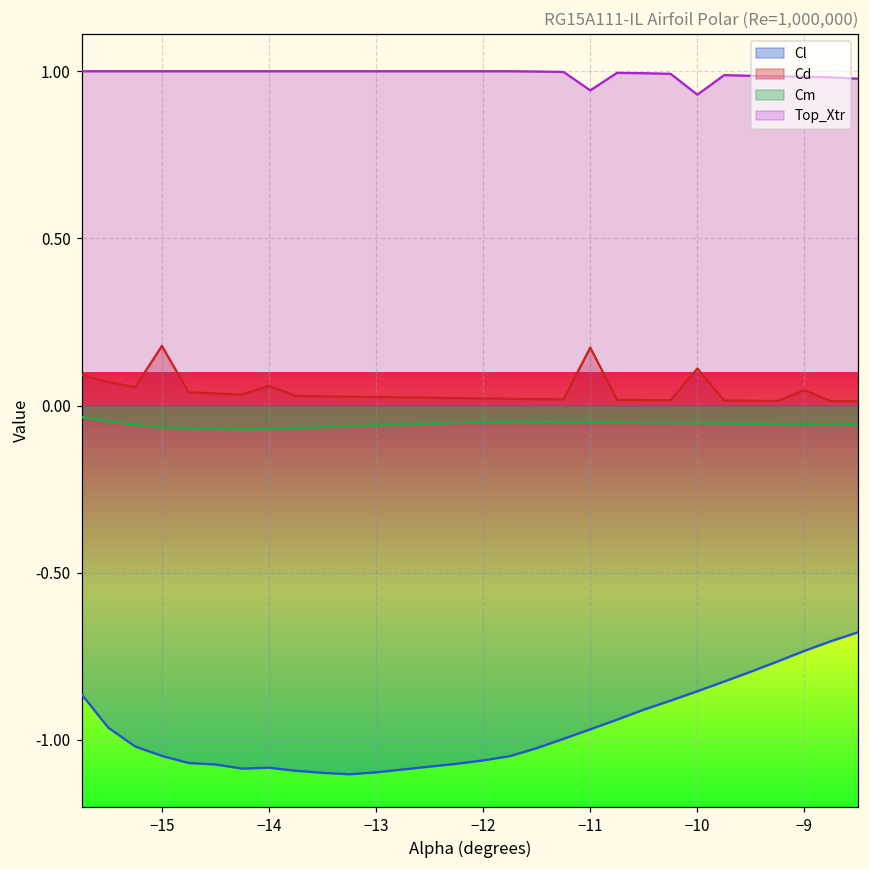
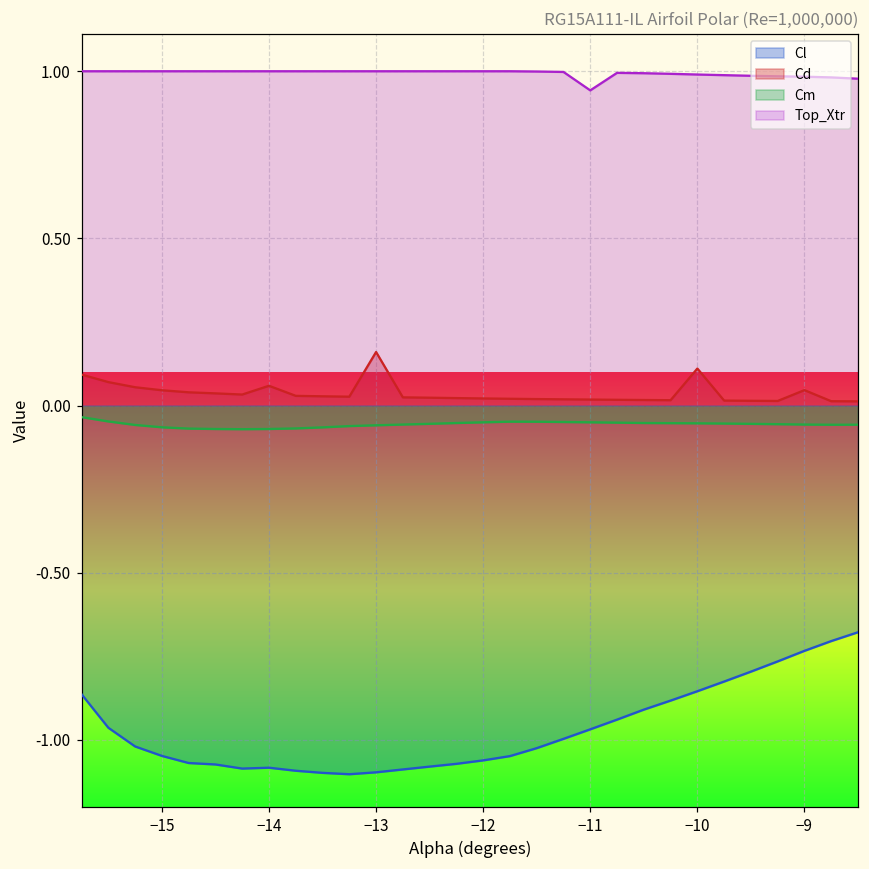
  {
    "Cd": {
-     "−15": 0.18,
+     "−15": 0.05,
      "−14": 0.06,
-     "−13": 0.03,
+     "−13": 0.16,
      "−12": 0.02,
-     "−11": 0.17,
+     "−11": 0.02,
      "−10": 0.11,
      "−9": 0.05
    },
    "Top_Xtr": {
      "−15": 1.00,
      "−14": 1.00,
      "−13": 1.00,
      "−12": 1.00,
      "−11": 0.94,
-     "−10": 0.93
+     "−10": 0.99
    }
  }
